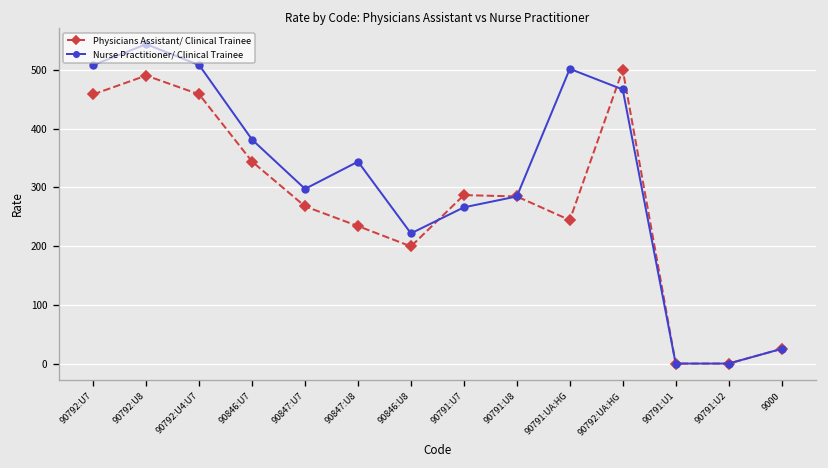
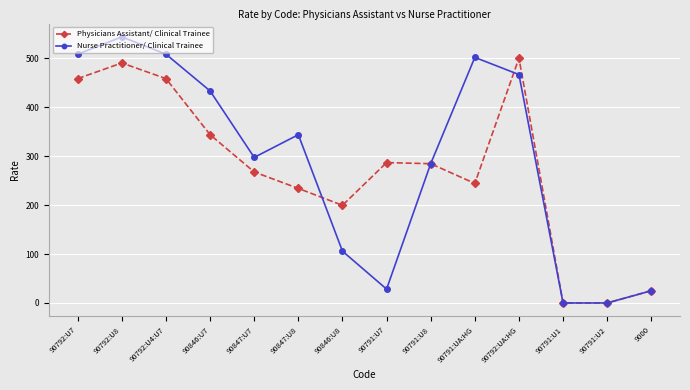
  {
    "Physicians Assistant/ Clinical Trainee": {
      "90792:U7": 460,
      "90792:U8": 490,
      "90792:U4:U7": 460,
      "90846:U7": 340,
      "90847:U7": 270,
      "90847:U8": 230,
      "90846:U8": 200,
      "90791:U7": 290,
      "90791:UA:HG": 240,
      "90792:UA:HG": 500
    },
    "Nurse Practitioner/ Clinical Trainee": {
      "90792:U7": 510,
      "90792:U4:U7": 510,
-     "90846:U7": 380,
+     "90846:U7": 430,
      "90847:U7": 300,
      "90847:U8": 340,
-     "90846:U8": 220,
-     "90791:U7": 270,
+     "90846:U8": 110,
+     "90791:U7": 30,
      "90791:UA:HG": 500,
      "90792:UA:HG": 470
    }
  }
